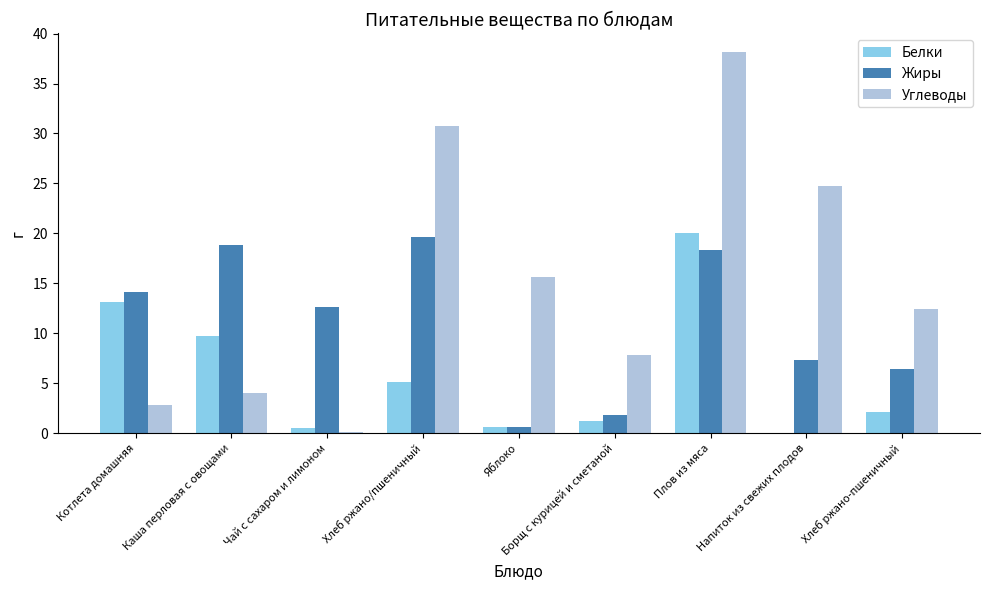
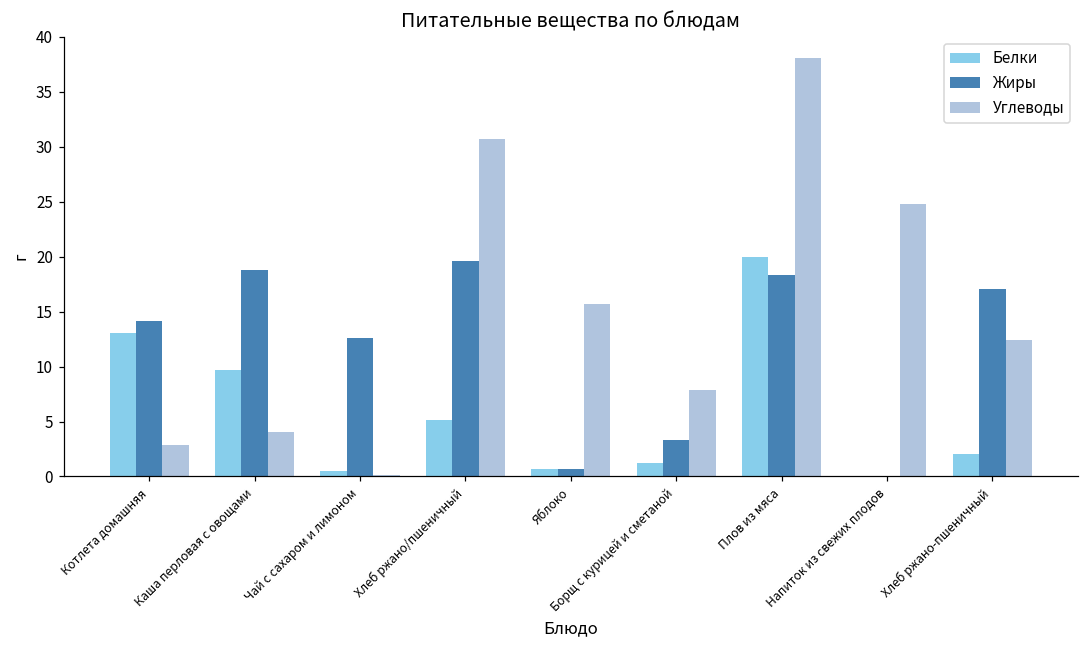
  {
    "Жиры": {
      "Котлета домашняя": 14,
      "Каша перловая с овощами": 19,
      "Чай с сахаром и лимоном": 13,
      "Хлеб ржано/пшеничный": 20,
      "Яблоко": 1,
-     "Борщ с курицей и сметаной": 2,
+     "Борщ с курицей и сметаной": 3,
      "Плов из мяса": 18,
-     "Напиток из свежих плодов": 7,
-     "Хлеб ржано-пшеничный": 6
+     "Напиток из свежих плодов": 0,
+     "Хлеб ржано-пшеничный": 17
    }
  }
